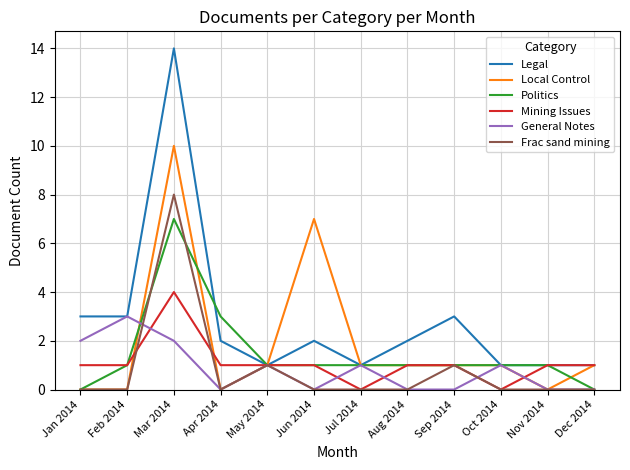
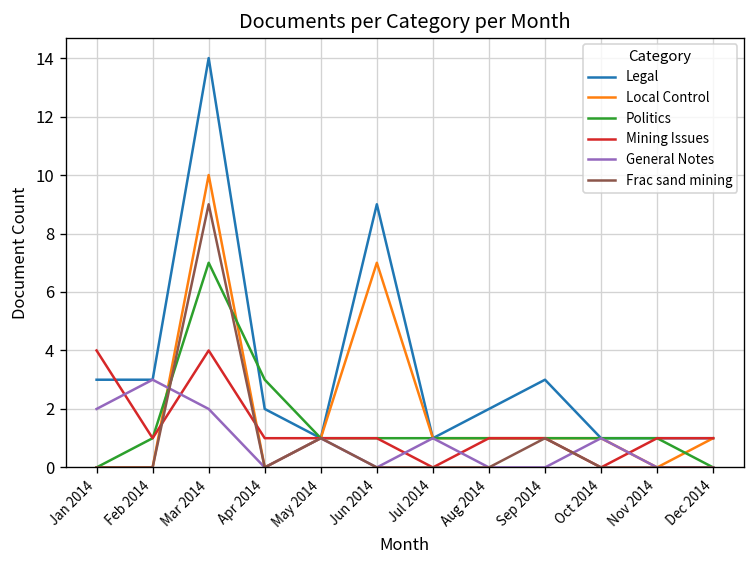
  {
    "Legal": {
      "Jan 2014": 3,
      "Mar 2014": 14,
      "Apr 2014": 2,
-     "Jun 2014": 2,
+     "Jun 2014": 9,
      "Aug 2014": 2,
      "Sep 2014": 3
    },
    "Local Control": {
      "Mar 2014": 10,
      "Jun 2014": 7
    },
    "Politics": {
      "Mar 2014": 7,
      "Apr 2014": 3
    },
    "Mining Issues": {
-     "Jan 2014": 1,
+     "Jan 2014": 4,
      "Mar 2014": 4,
      "Apr 2014": 1
    },
    "General Notes": {
      "Jan 2014": 2,
      "Mar 2014": 2,
      "Sep 2014": 0
    },
    "Frac sand mining": {
-     "Mar 2014": 8
+     "Mar 2014": 9
    }
  }
